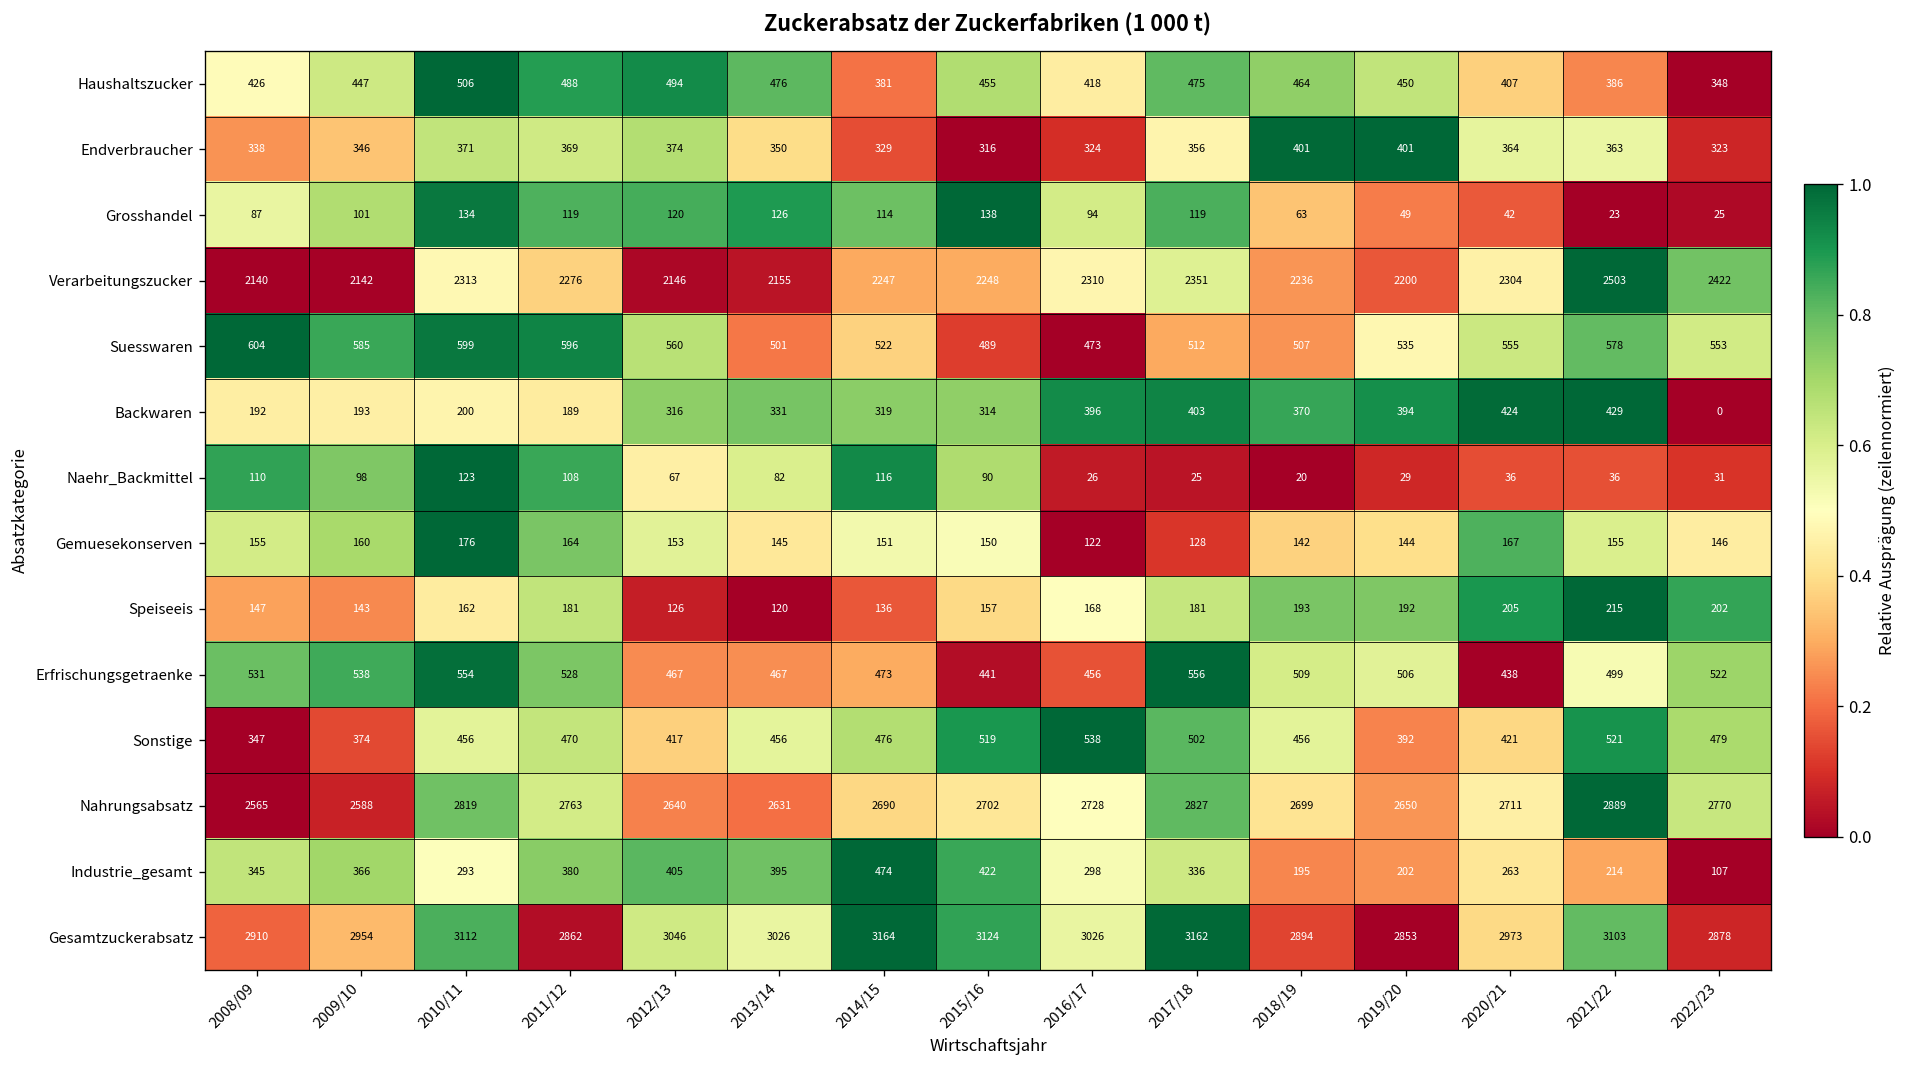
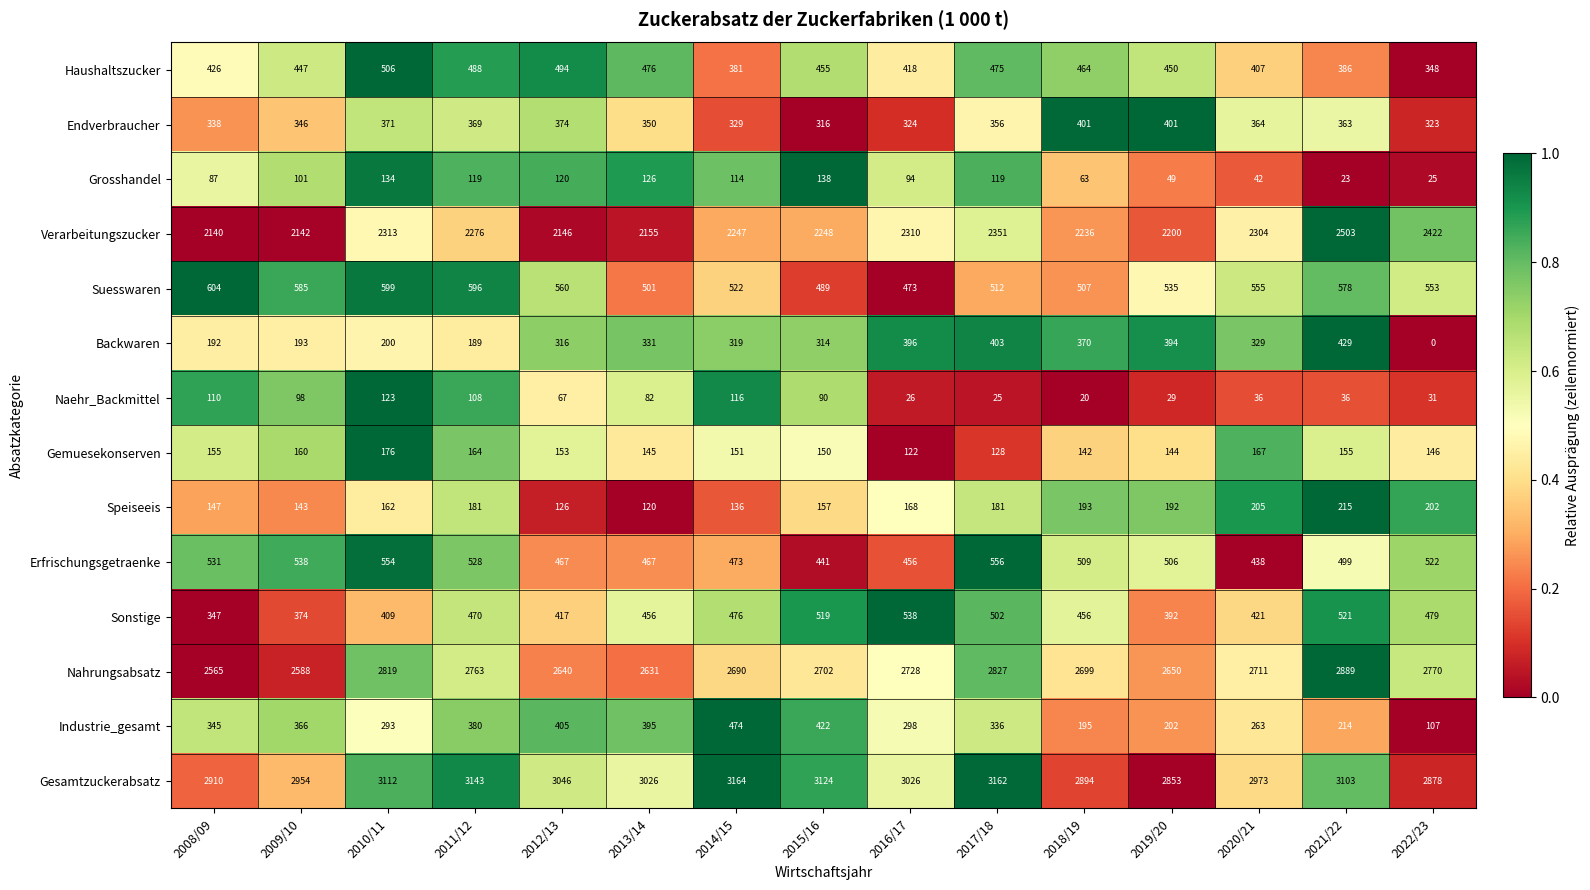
  {
    "Backwaren": {
      "2008/09": 192,
      "2009/10": 193,
      "2010/11": 200,
      "2011/12": 189,
      "2012/13": 316,
      "2013/14": 331,
      "2014/15": 319,
      "2015/16": 314,
      "2016/17": 396,
      "2017/18": 403,
      "2018/19": 370,
      "2019/20": 394,
-     "2020/21": 424,
+     "2020/21": 329,
      "2021/22": 429,
      "2022/23": 0
    },
    "Sonstige": {
      "2008/09": 347,
      "2009/10": 374,
-     "2010/11": 456,
+     "2010/11": 409,
      "2011/12": 470,
      "2012/13": 417,
      "2013/14": 456,
      "2014/15": 476,
      "2015/16": 519,
      "2016/17": 538,
      "2017/18": 502,
      "2018/19": 456,
      "2019/20": 392,
      "2020/21": 421,
      "2021/22": 521,
      "2022/23": 479
    },
    "Gesamtzuckerabsatz": {
      "2008/09": 2910,
      "2009/10": 2954,
      "2010/11": 3112,
-     "2011/12": 2862,
+     "2011/12": 3143,
      "2012/13": 3046,
      "2013/14": 3026,
      "2014/15": 3164,
      "2015/16": 3124,
      "2016/17": 3026,
      "2017/18": 3162,
      "2018/19": 2894,
      "2019/20": 2853,
      "2020/21": 2973,
      "2021/22": 3103,
      "2022/23": 2878
    }
  }
